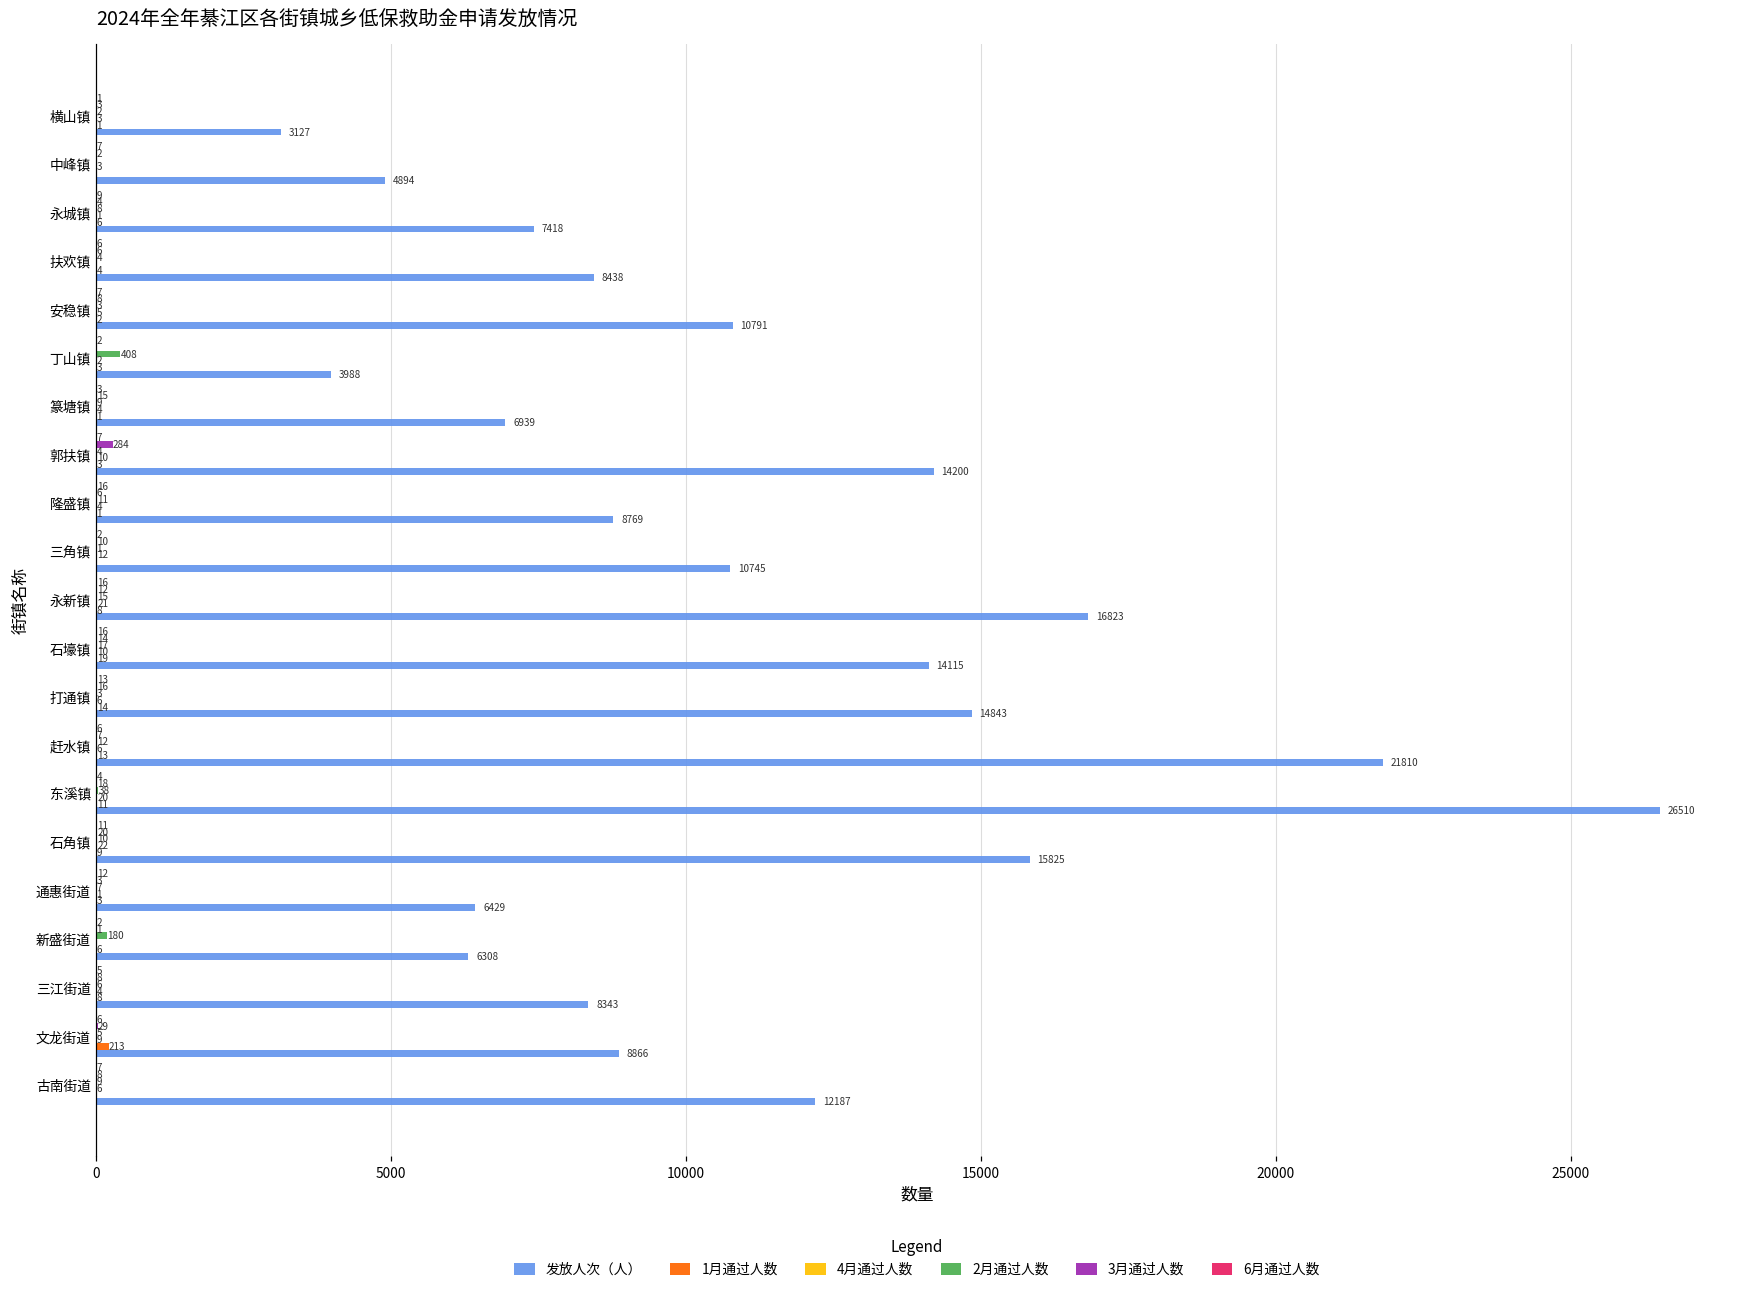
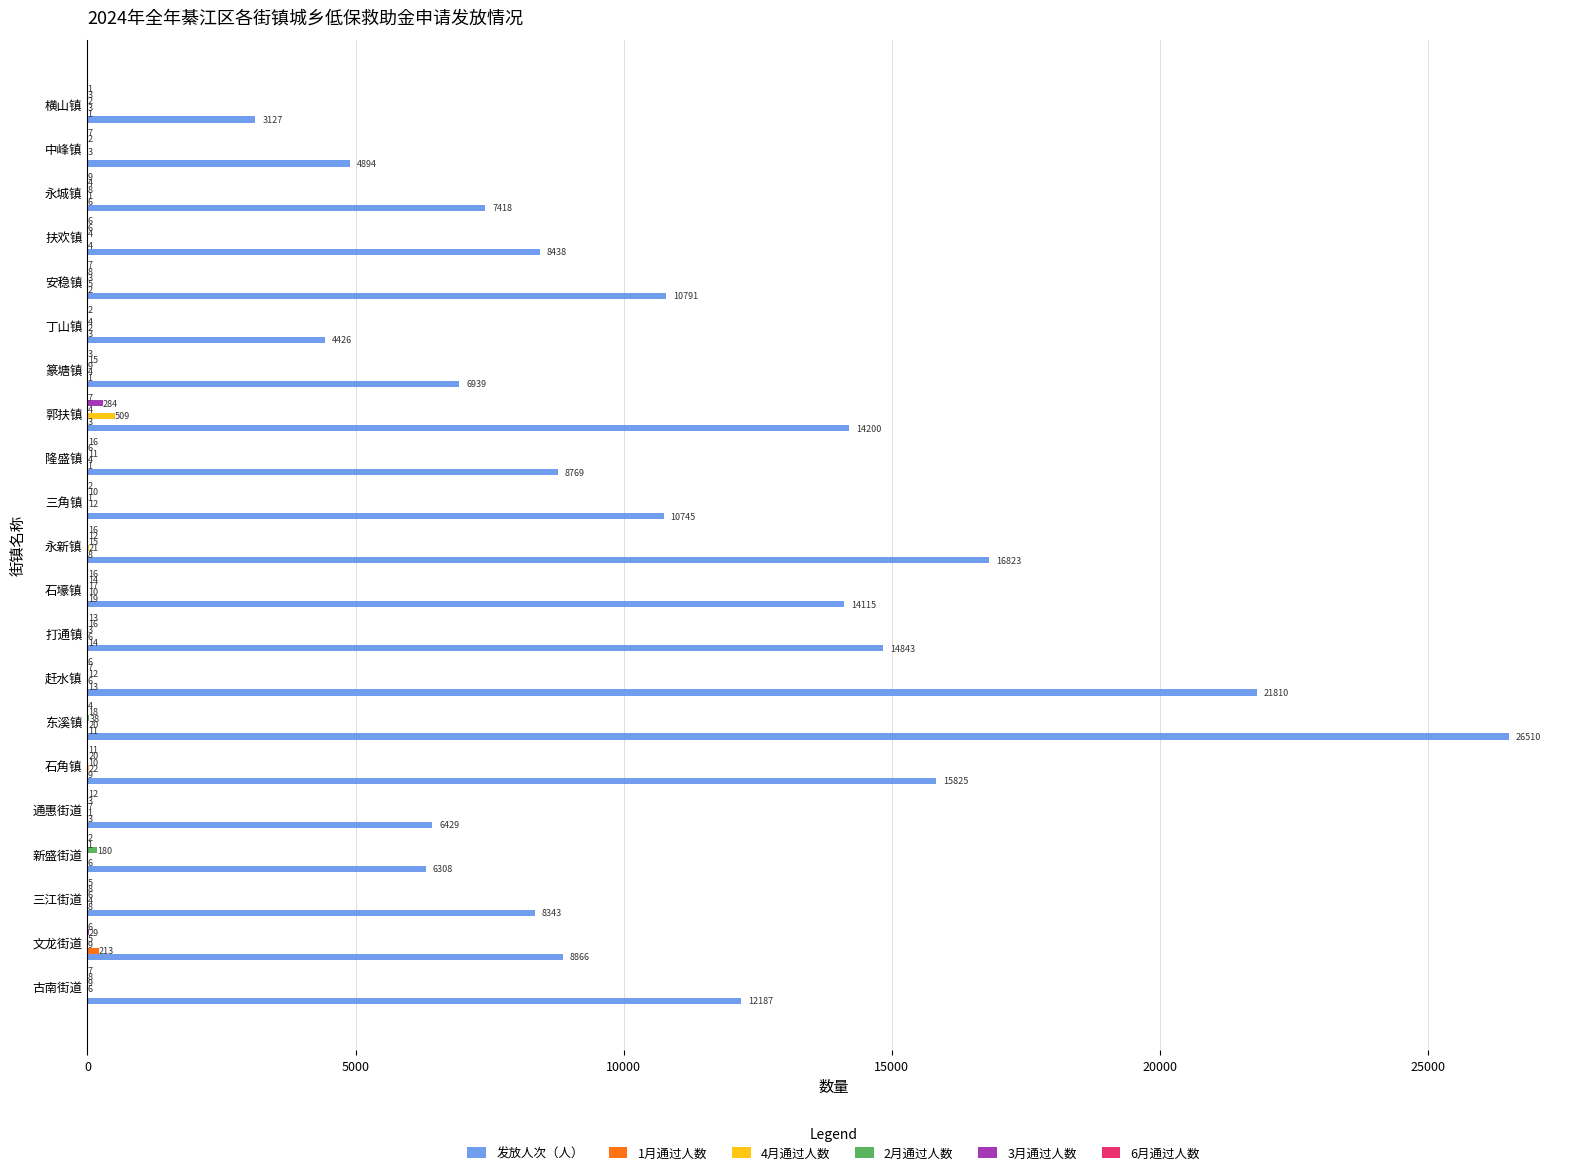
  {
    "发放人次（人）": {
      "横山镇": 3127,
      "中峰镇": 4894,
      "永城镇": 7418,
      "扶欢镇": 8438,
      "安稳镇": 10791,
-     "丁山镇": 3988,
+     "丁山镇": 4426,
      "篆塘镇": 6939,
      "郭扶镇": 14200,
      "隆盛镇": 8769,
      "三角镇": 10745,
      "永新镇": 16823,
      "石壕镇": 14115,
      "打通镇": 14843,
      "赶水镇": 21810,
      "东溪镇": 26510,
      "石角镇": 15825,
      "通惠街道": 6429,
      "新盛街道": 6308,
      "三江街道": 8343,
      "文龙街道": 8866,
      "古南街道": 12187
    },
    "1月通过人数": {
      "扶欢镇": 4,
      "郭扶镇": 3,
      "赶水镇": 13,
      "新盛街道": 6,
      "文龙街道": 213
    },
    "4月通过人数": {
      "中峰镇": 3,
-     "郭扶镇": 10,
+     "郭扶镇": 509,
      "三角镇": 12
    },
    "2月通过人数": {
-     "丁山镇": 408,
+     "丁山镇": 4,
      "郭扶镇": 4,
      "隆盛镇": 11,
      "新盛街道": 180
    },
    "3月通过人数": {
      "篆塘镇": 15,
      "郭扶镇": 284,
      "三角镇": 10,
      "文龙街道": 29
    },
    "6月通过人数": {
      "丁山镇": 2,
      "郭扶镇": 7,
      "隆盛镇": 16,
      "通惠街道": 12
    }
  }
